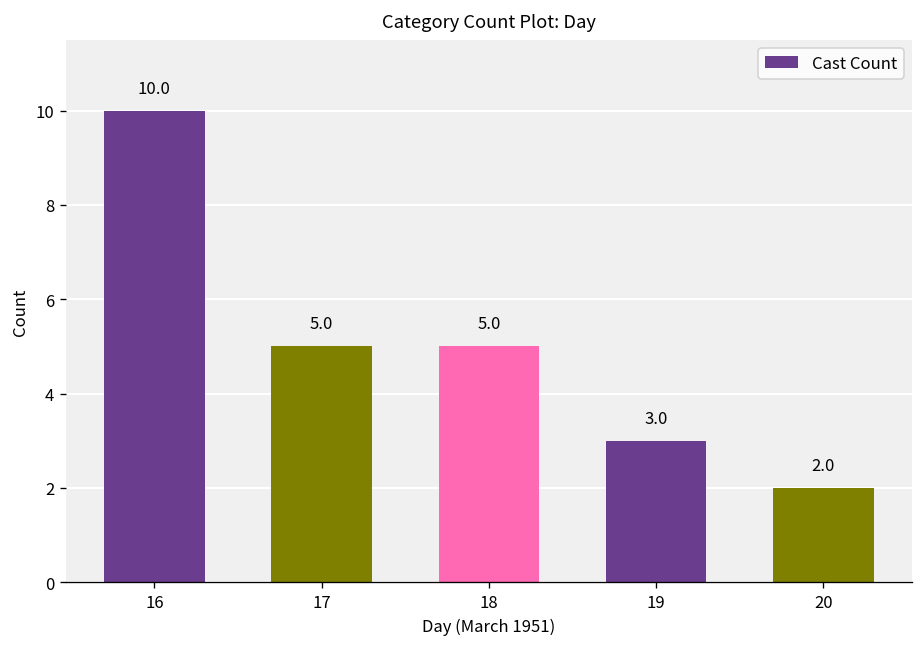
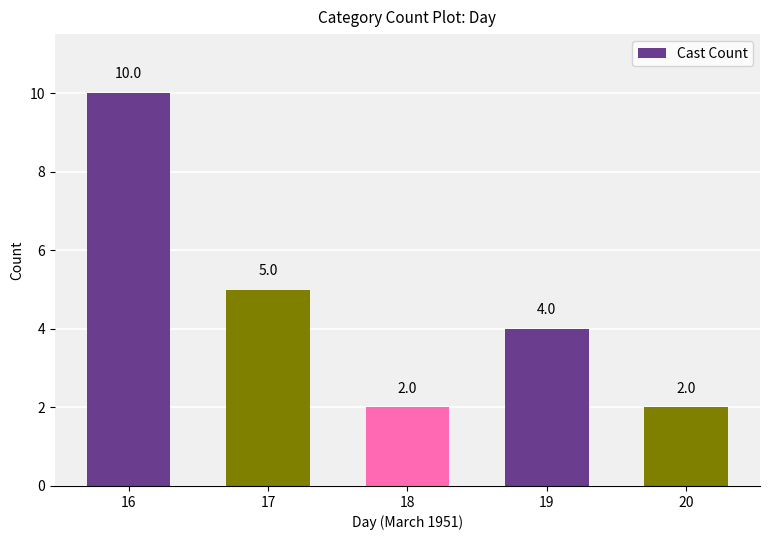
  {
    "16": 10.0,
    "17": 5.0,
-   "18": 5.0,
-   "19": 3.0,
+   "18": 2.0,
+   "19": 4.0,
    "20": 2.0
  }
